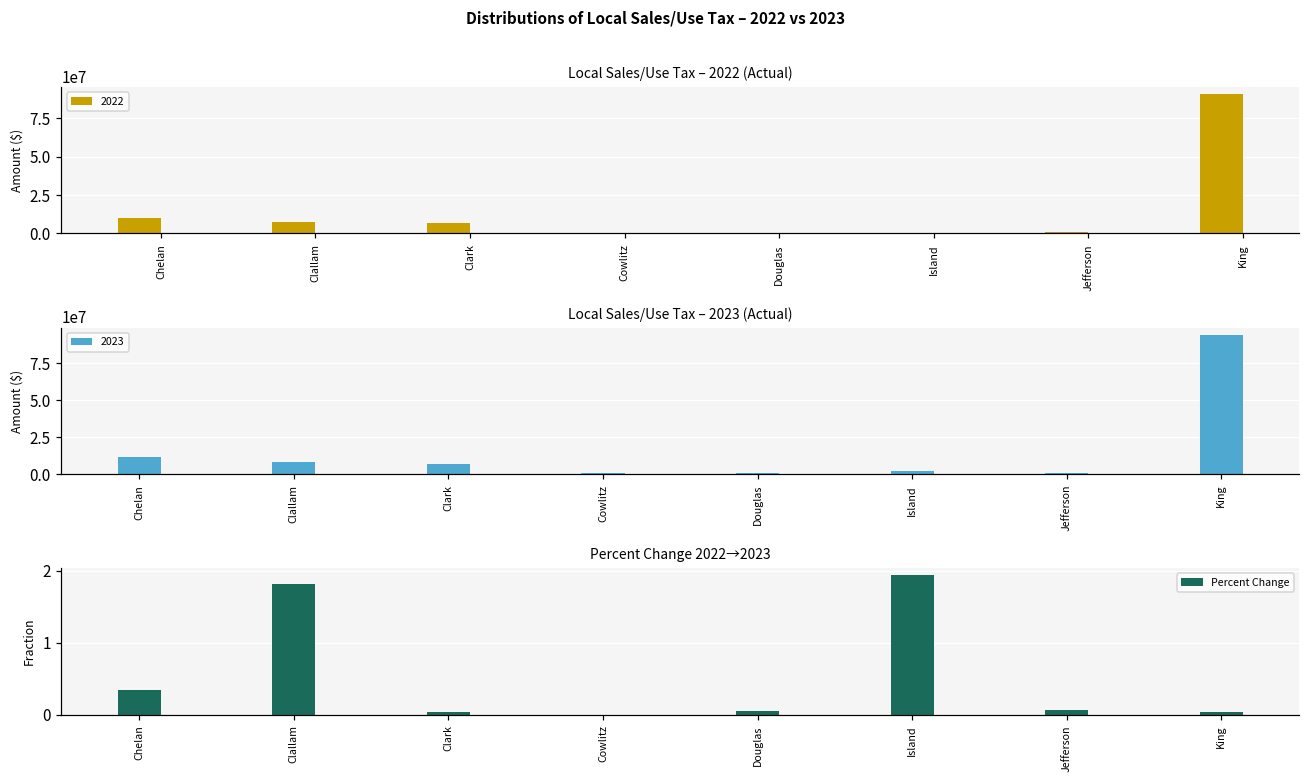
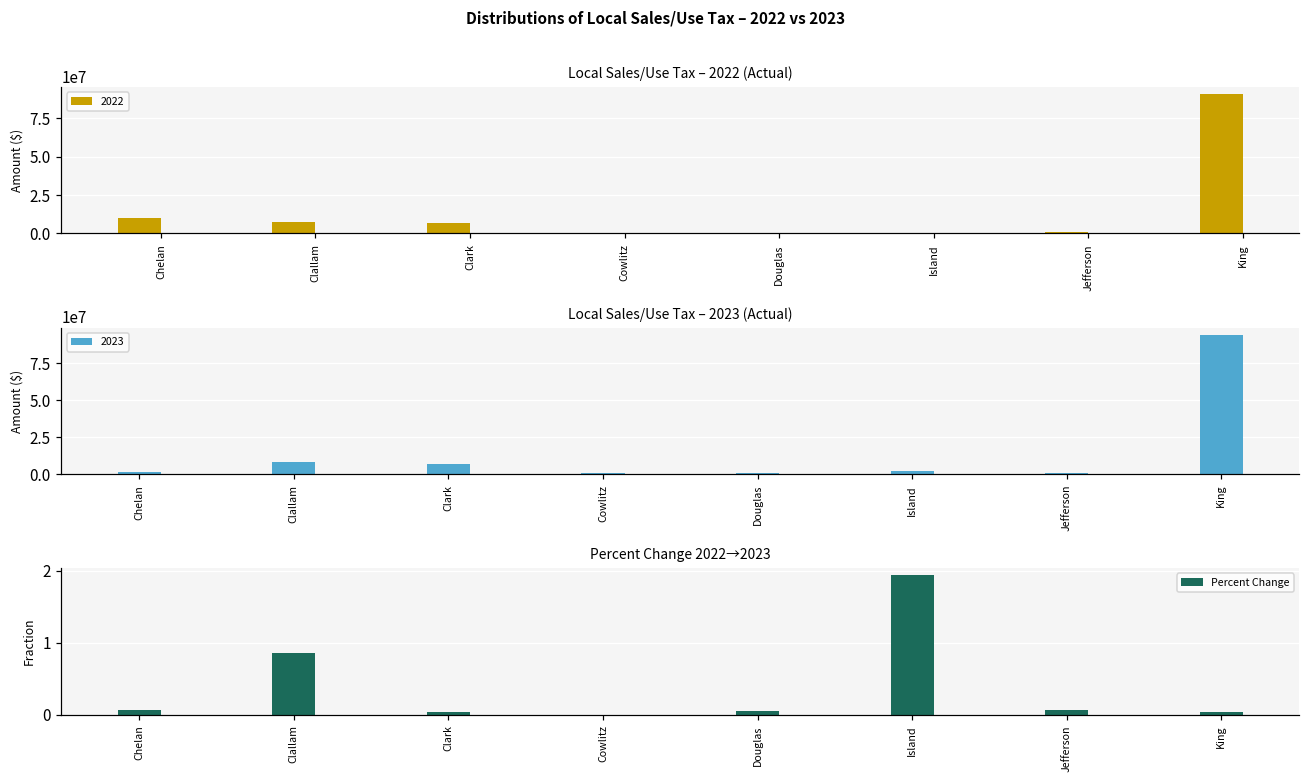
  {
    "Local Sales/Use Tax – 2022 (Actual)": {
      "Chelan": 10000000,
      "Clallam": 7000000,
      "Clark": 7000000,
      "Cowlitz": 0,
      "King": 91000000
    },
    "Local Sales/Use Tax – 2023 (Actual)": {
-     "Chelan": 12000000,
+     "Chelan": 2000000,
      "Clallam": 8000000,
      "Clark": 7000000,
      "Island": 2000000,
      "King": 94000000
    },
    "Percent Change 2022→2023": {
-     "Chelan": 0.3,
-     "Clallam": 1.8,
+     "Chelan": 0.1,
+     "Clallam": 0.9,
      "Cowlitz": 0.0,
      "Douglas": 0.0,
      "Island": 1.9,
      "Jefferson": 0.1,
      "King": 0.0
    }
  }
